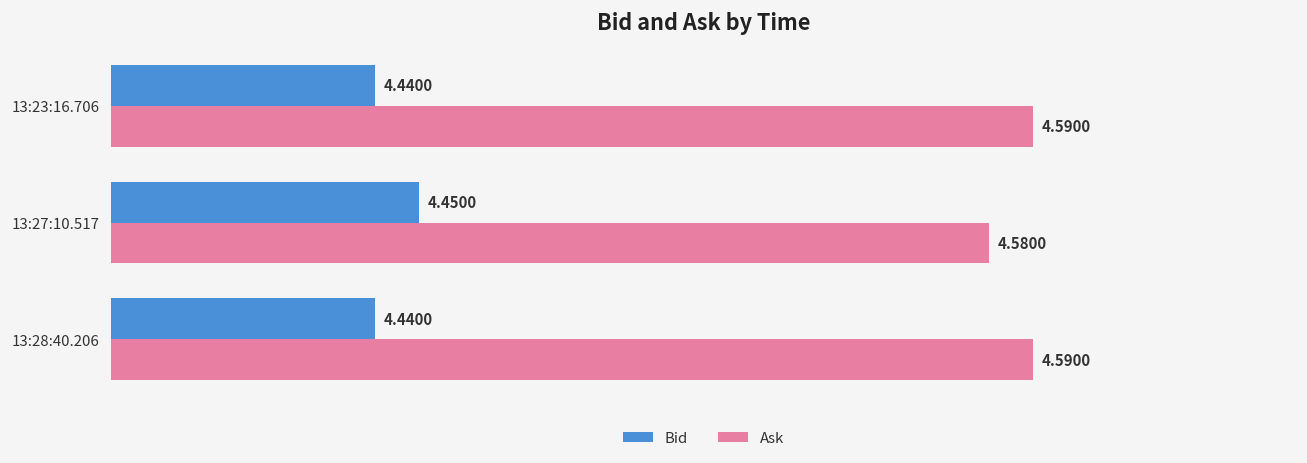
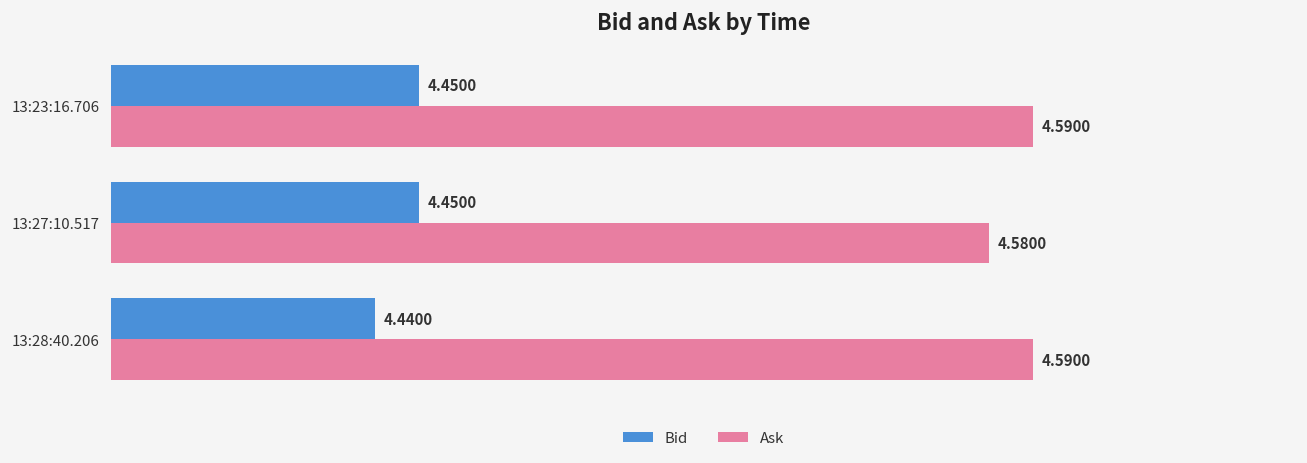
  {
    "Bid": {
-     "13:23:16.706": 4.4400,
+     "13:23:16.706": 4.4500,
      "13:27:10.517": 4.4500,
      "13:28:40.206": 4.4400
    },
    "Ask": {
      "13:23:16.706": 4.5900,
      "13:27:10.517": 4.5800,
      "13:28:40.206": 4.5900
    }
  }
